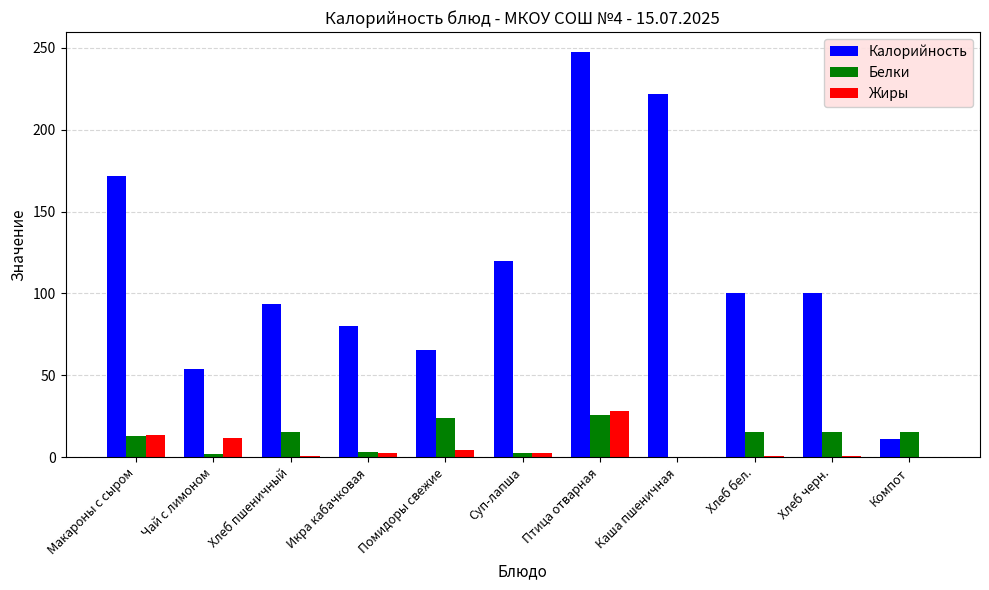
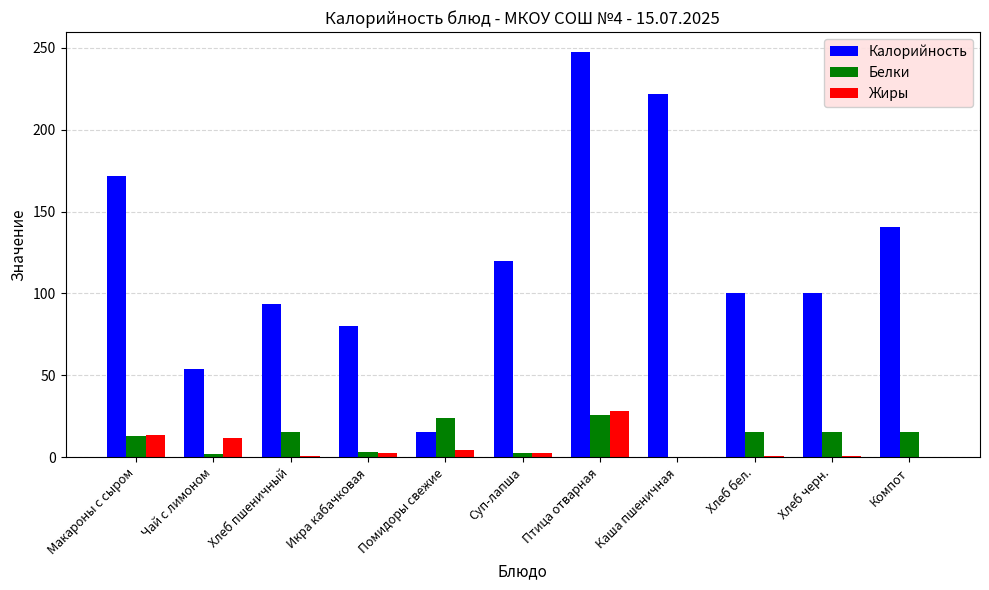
  {
    "Калорийность": {
      "Макароны с сыром": 172,
      "Чай с лимоном": 54,
      "Хлеб пшеничный": 94,
      "Икра кабачковая": 80,
-     "Помидоры свежие": 65,
+     "Помидоры свежие": 15,
      "Суп-лапша": 120,
      "Птица отварная": 247,
      "Каша пшеничная": 222,
      "Хлеб бел.": 100,
      "Хлеб черн.": 100,
-     "Компот": 11
+     "Компот": 140
    },
    "Белки": {
      "Макароны с сыром": 13,
      "Чай с лимоном": 2,
      "Хлеб пшеничный": 15,
      "Икра кабачковая": 3,
      "Помидоры свежие": 24,
      "Суп-лапша": 2,
      "Птица отварная": 26,
      "Каша пшеничная": 0,
      "Хлеб бел.": 15,
      "Хлеб черн.": 15,
      "Компот": 15
    },
    "Жиры": {
      "Макароны с сыром": 14,
      "Чай с лимоном": 12,
      "Икра кабачковая": 3,
      "Помидоры свежие": 4,
      "Суп-лапша": 3,
      "Птица отварная": 28,
      "Каша пшеничная": 0,
      "Компот": 0
    }
  }
